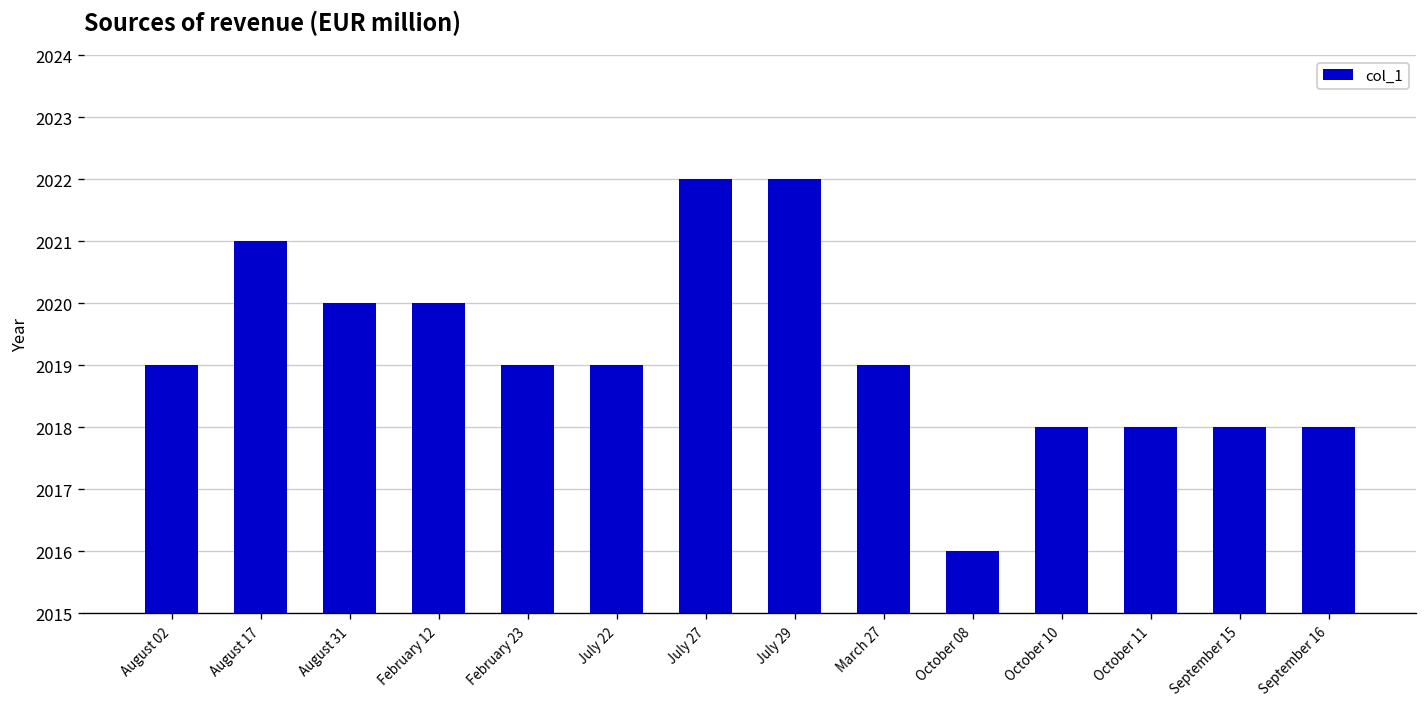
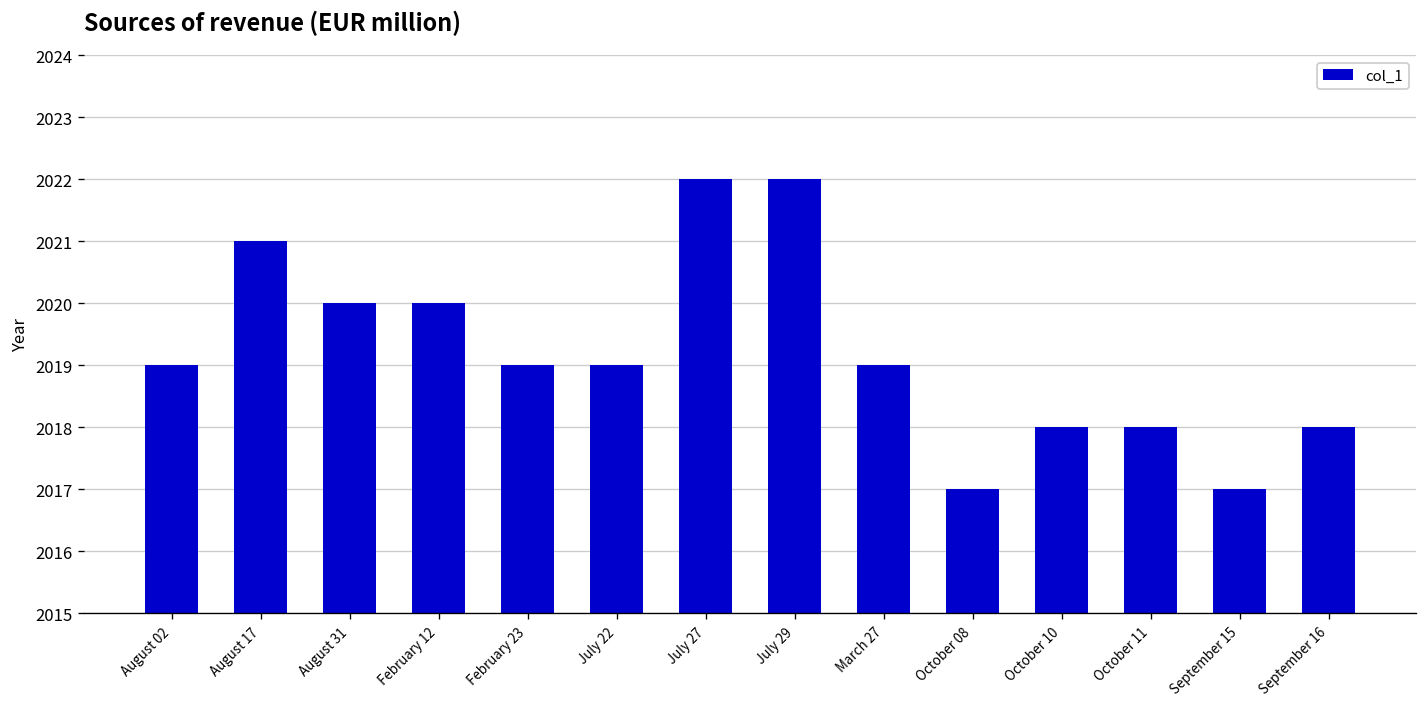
  {
    "August 02": 2019,
    "August 17": 2021,
    "August 31": 2020,
    "February 12": 2020,
    "February 23": 2019,
    "July 22": 2019,
    "July 27": 2022,
    "July 29": 2022,
    "March 27": 2019,
-   "October 08": 2016,
+   "October 08": 2017,
    "October 10": 2018,
    "October 11": 2018,
-   "September 15": 2018,
+   "September 15": 2017,
    "September 16": 2018
  }
